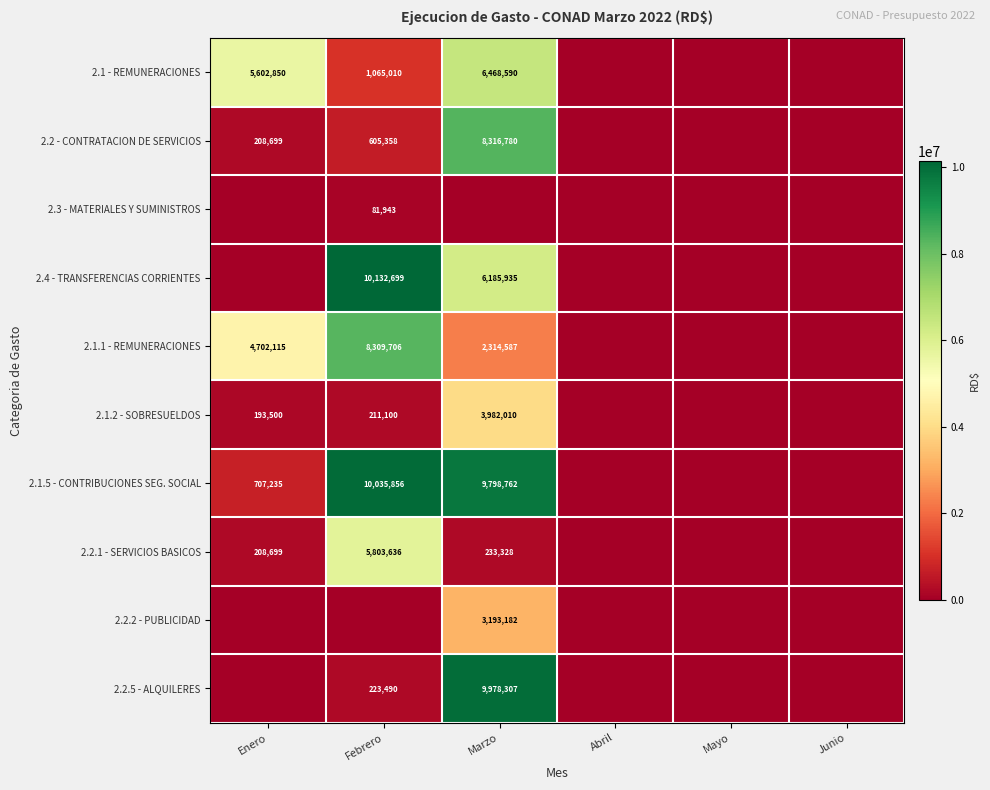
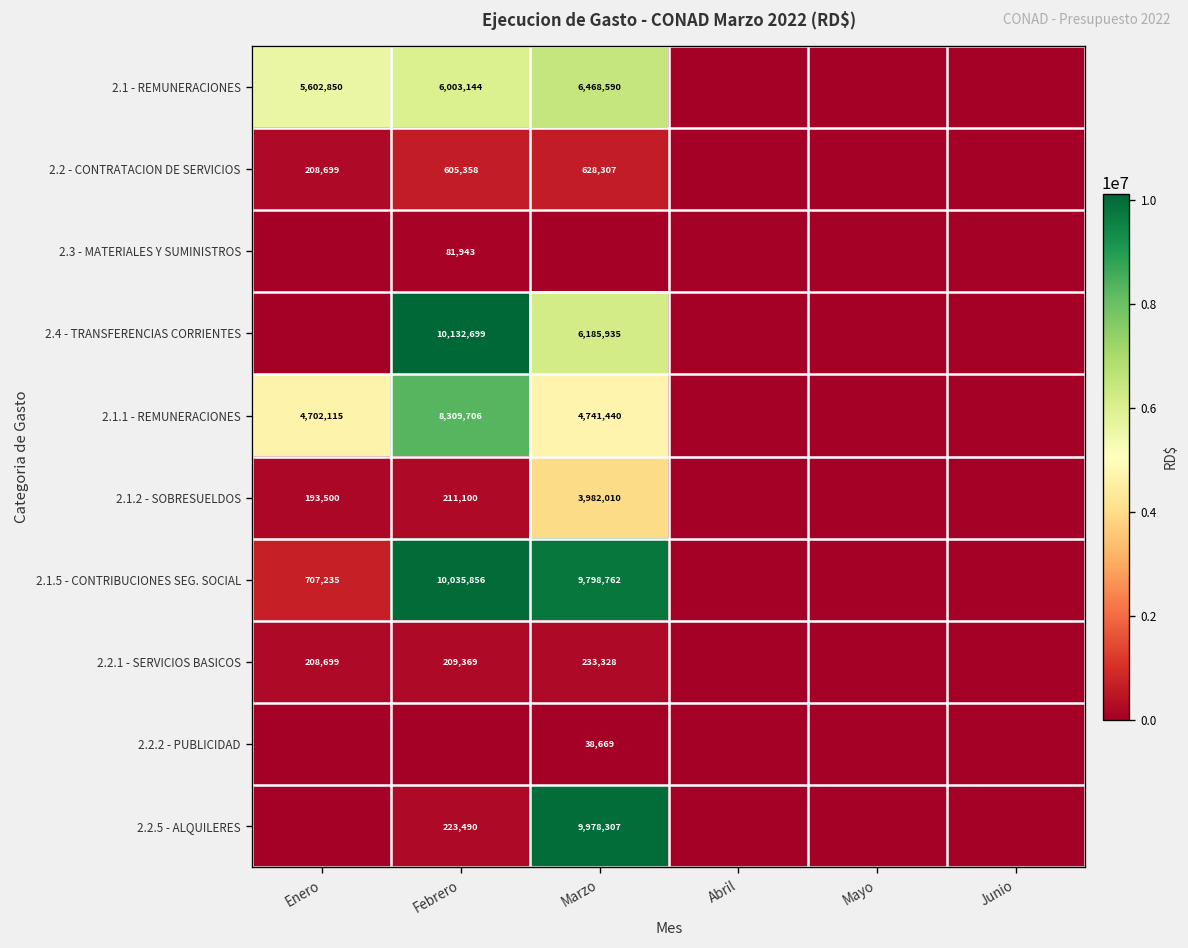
  {
    "2.1 - REMUNERACIONES": {
      "Enero": "5,602,850",
-     "Febrero": "1,065,010",
+     "Febrero": "6,003,144",
      "Marzo": "6,468,590"
    },
    "2.2 - CONTRATACION DE SERVICIOS": {
      "Enero": "208,699",
      "Febrero": "605,358",
-     "Marzo": "8,316,780"
+     "Marzo": "628,307"
    },
    "2.3 - MATERIALES Y SUMINISTROS": {
      "Febrero": "81,943"
    },
    "2.4 - TRANSFERENCIAS CORRIENTES": {
      "Febrero": "10,132,699",
      "Marzo": "6,185,935"
    },
    "2.1.1 - REMUNERACIONES": {
      "Enero": "4,702,115",
      "Febrero": "8,309,706",
-     "Marzo": "2,314,587"
+     "Marzo": "4,741,440"
    },
    "2.1.2 - SOBRESUELDOS": {
      "Enero": "193,500",
      "Febrero": "211,100",
      "Marzo": "3,982,010"
    },
    "2.1.5 - CONTRIBUCIONES SEG. SOCIAL": {
      "Enero": "707,235",
      "Febrero": "10,035,856",
      "Marzo": "9,798,762"
    },
    "2.2.1 - SERVICIOS BASICOS": {
      "Enero": "208,699",
-     "Febrero": "5,803,636",
+     "Febrero": "209,369",
      "Marzo": "233,328"
    },
    "2.2.2 - PUBLICIDAD": {
-     "Marzo": "3,193,182"
+     "Marzo": "38,669"
    },
    "2.2.5 - ALQUILERES": {
      "Febrero": "223,490",
      "Marzo": "9,978,307"
    }
  }
